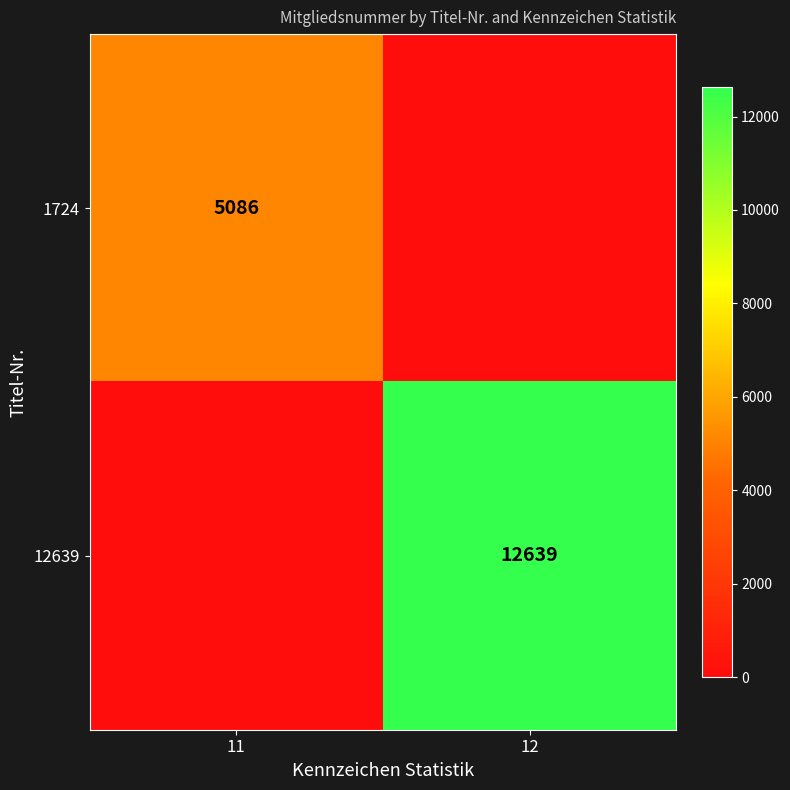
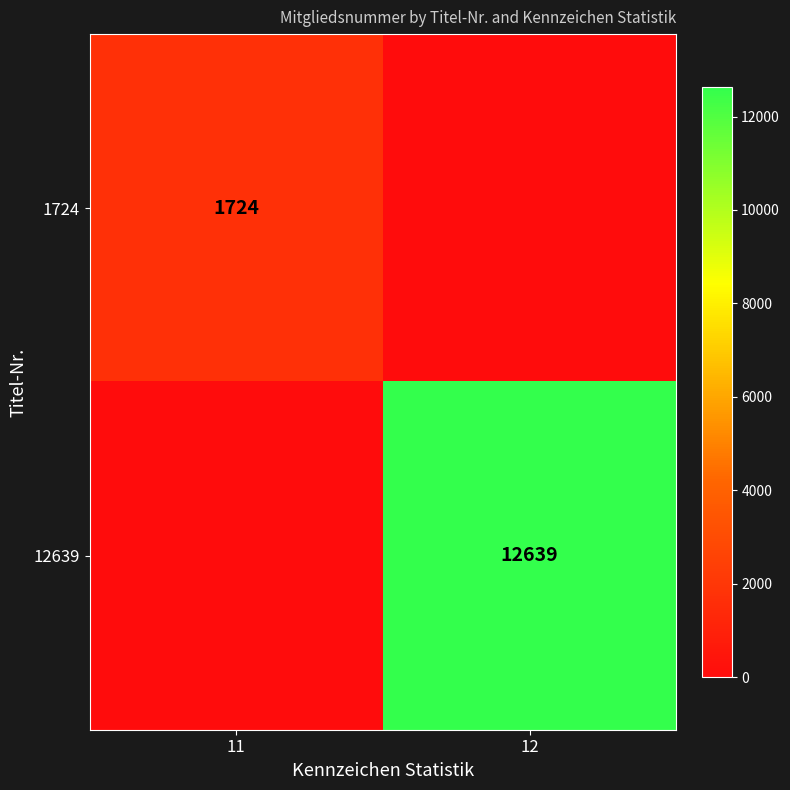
  {
    "1724": {
-     "11": 5086
+     "11": 1724
    },
    "12639": {
      "12": 12639
    }
  }
